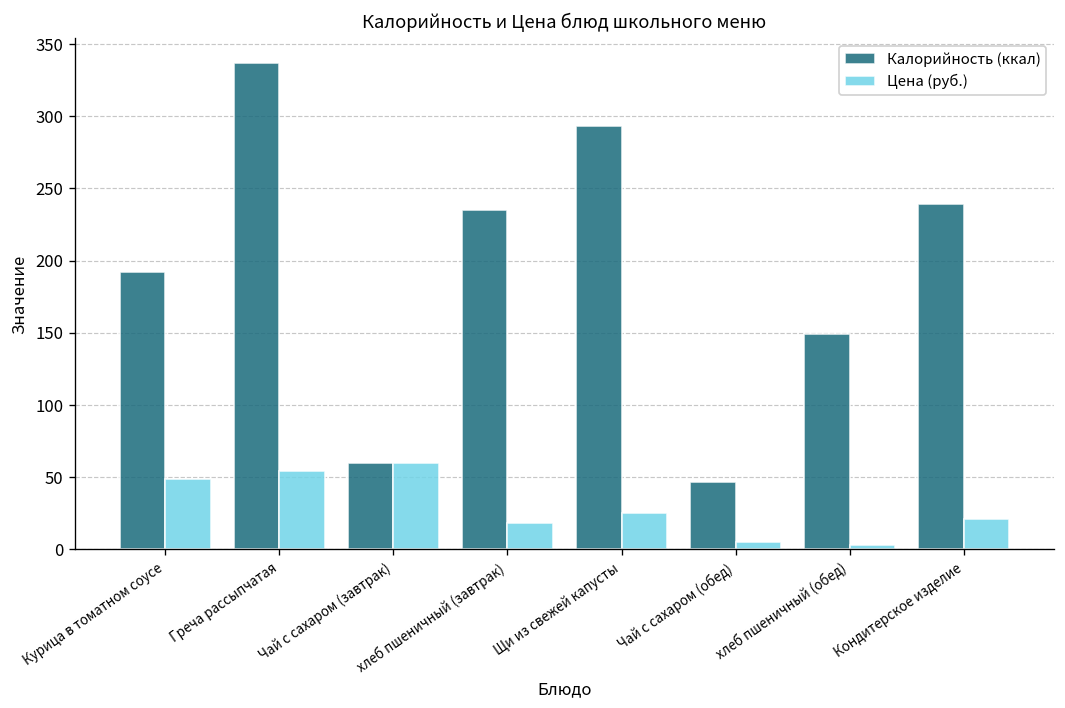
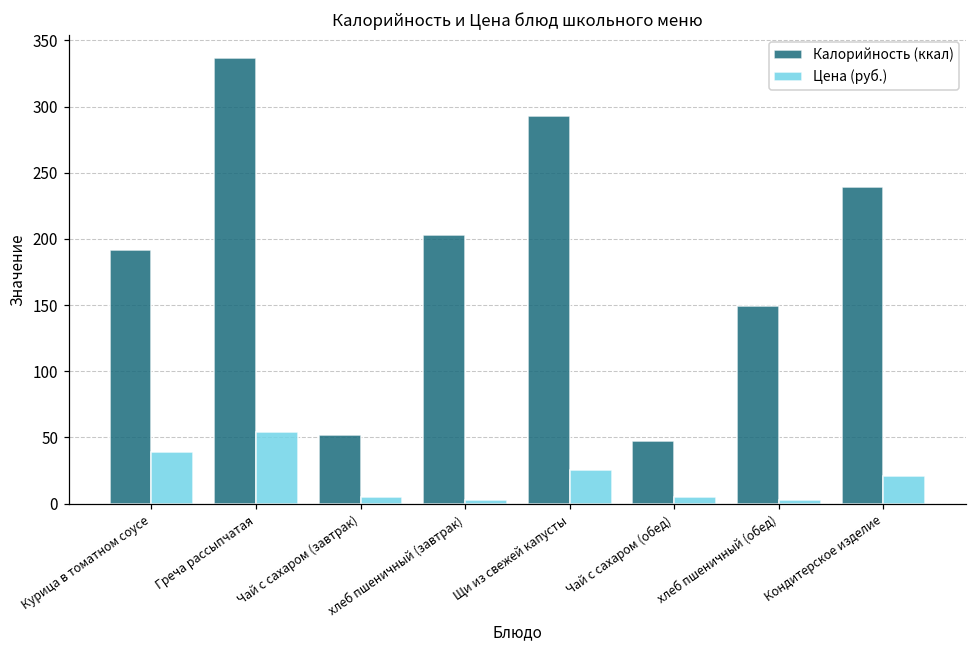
  {
    "Калорийность (ккал)": {
      "Курица в томатном соусе": 192,
      "Греча рассыпчатая": 337,
-     "Чай с сахаром (завтрак)": 60,
-     "хлеб пшеничный (завтрак)": 235,
+     "Чай с сахаром (завтрак)": 52,
+     "хлеб пшеничный (завтрак)": 203,
      "Щи из свежей капусты": 293,
      "Чай с сахаром (обед)": 47,
      "хлеб пшеничный (обед)": 149,
      "Кондитерское изделие": 239
    },
    "Цена (руб.)": {
-     "Курица в томатном соусе": 49,
+     "Курица в томатном соусе": 39,
      "Греча рассыпчатая": 54,
-     "Чай с сахаром (завтрак)": 60,
-     "хлеб пшеничный (завтрак)": 18,
+     "Чай с сахаром (завтрак)": 5,
+     "хлеб пшеничный (завтрак)": 3,
      "Щи из свежей капусты": 26,
      "Чай с сахаром (обед)": 5,
      "хлеб пшеничный (обед)": 3,
      "Кондитерское изделие": 21
    }
  }
